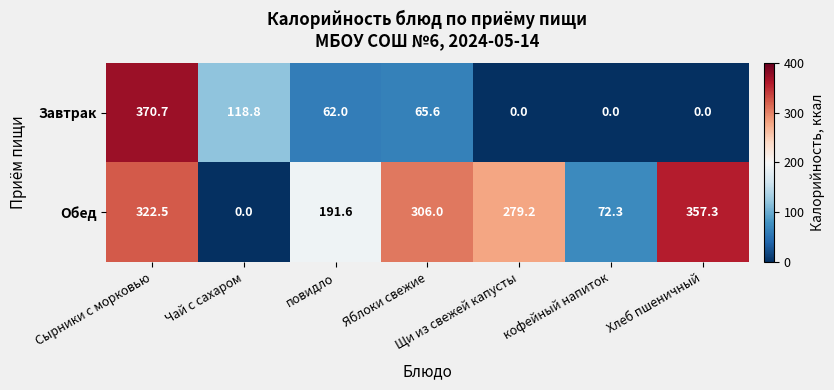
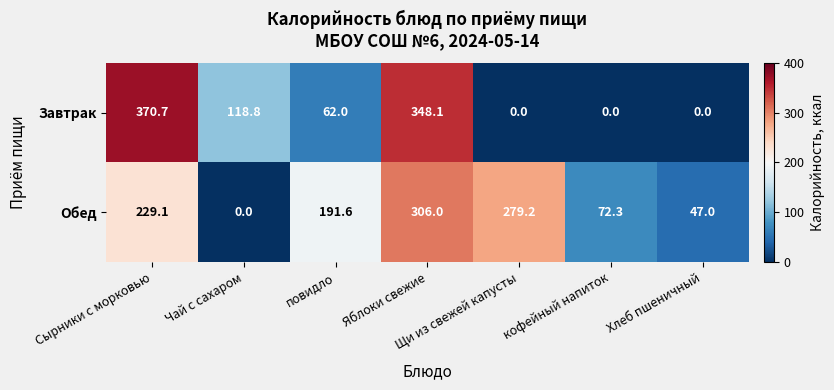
  {
    "Завтрак": {
      "Сырники с морковью": 370.7,
      "Чай с сахаром": 118.8,
      "повидло": 62.0,
-     "Яблоки свежие": 65.6,
+     "Яблоки свежие": 348.1,
      "Щи из свежей капусты": 0.0,
      "кофейный напиток": 0.0,
      "Хлеб пшеничный": 0.0
    },
    "Обед": {
-     "Сырники с морковью": 322.5,
+     "Сырники с морковью": 229.1,
      "Чай с сахаром": 0.0,
      "повидло": 191.6,
      "Яблоки свежие": 306.0,
      "Щи из свежей капусты": 279.2,
      "кофейный напиток": 72.3,
-     "Хлеб пшеничный": 357.3
+     "Хлеб пшеничный": 47.0
    }
  }
